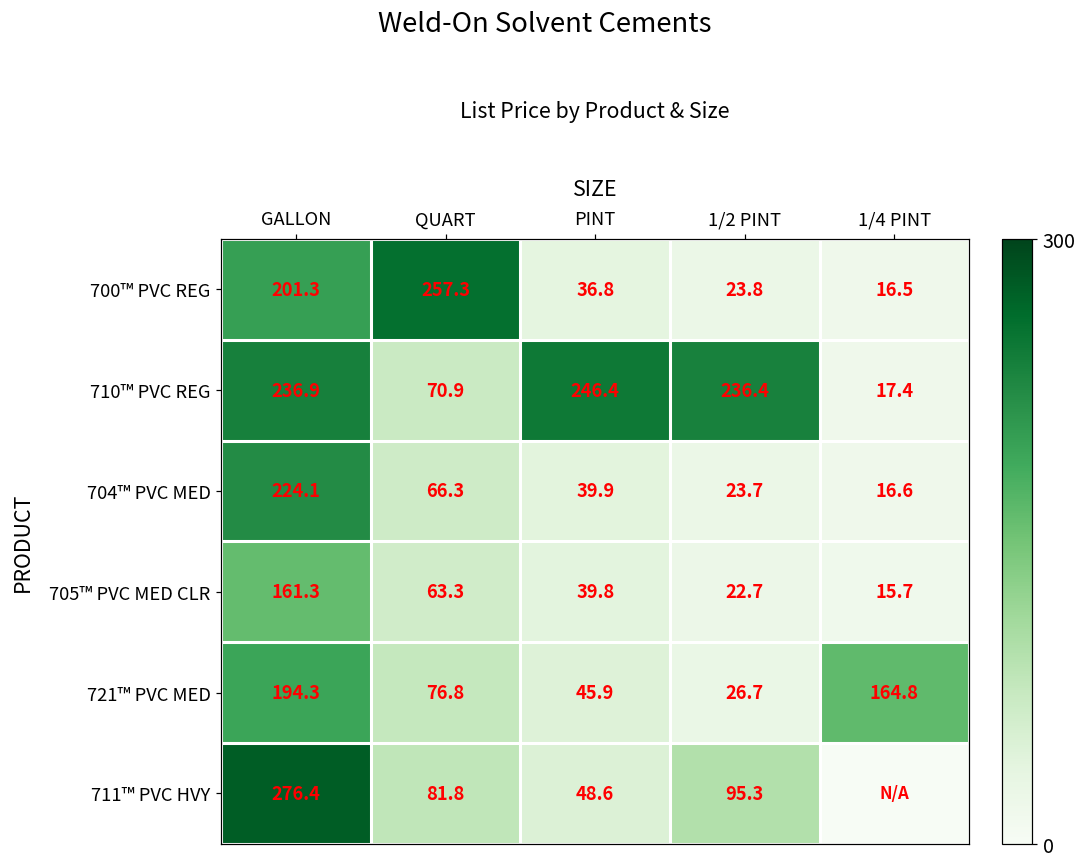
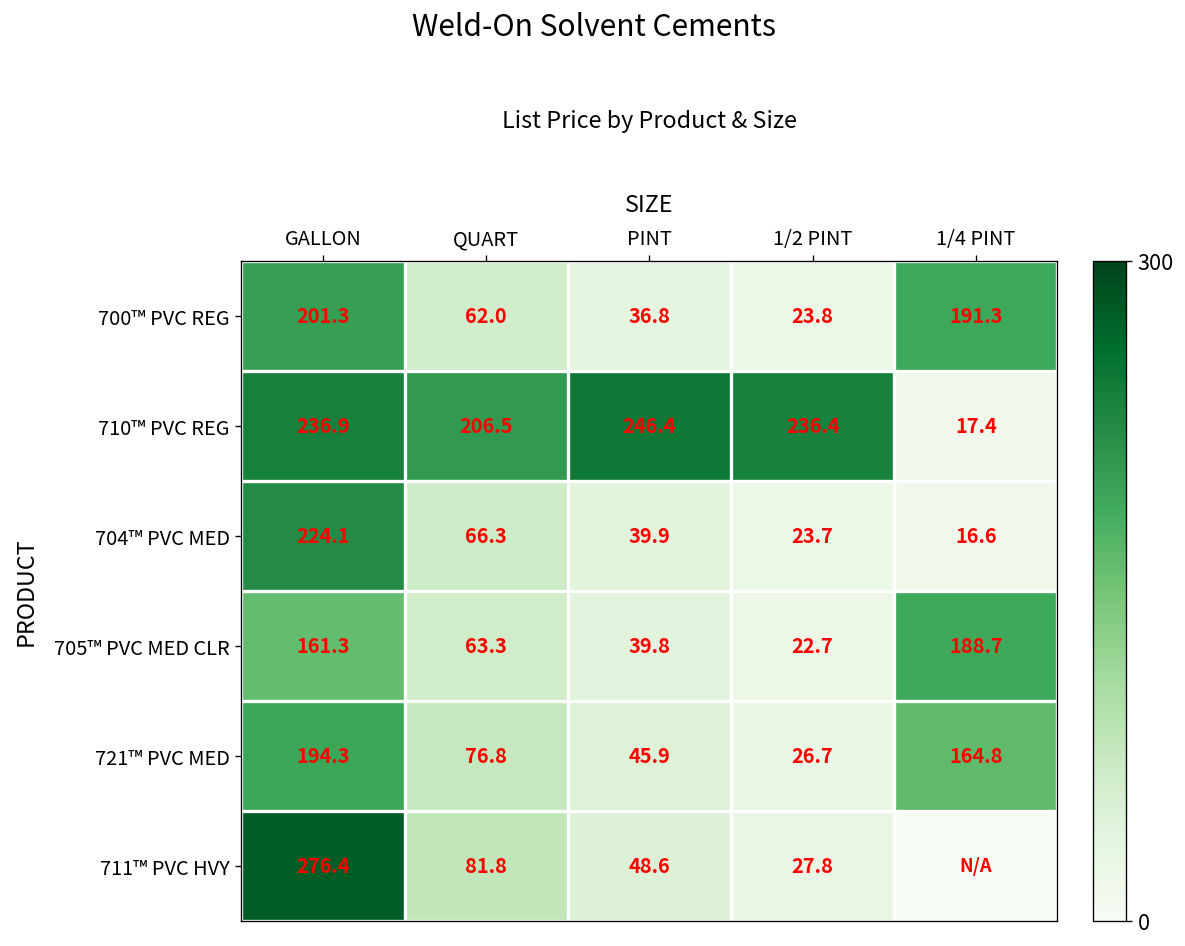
  {
    "700™ PVC REG": {
      "GALLON": 201.3,
-     "QUART": 257.3,
+     "QUART": 62.0,
      "PINT": 36.8,
      "1/2 PINT": 23.8,
-     "1/4 PINT": 16.5
+     "1/4 PINT": 191.3
    },
    "710™ PVC REG": {
      "GALLON": 236.9,
-     "QUART": 70.9,
+     "QUART": 206.5,
      "PINT": 246.4,
      "1/2 PINT": 236.4,
      "1/4 PINT": 17.4
    },
    "704™ PVC MED": {
      "GALLON": 224.1,
      "QUART": 66.3,
      "PINT": 39.9,
      "1/2 PINT": 23.7,
      "1/4 PINT": 16.6
    },
    "705™ PVC MED CLR": {
      "GALLON": 161.3,
      "QUART": 63.3,
      "PINT": 39.8,
      "1/2 PINT": 22.7,
-     "1/4 PINT": 15.7
+     "1/4 PINT": 188.7
    },
    "721™ PVC MED": {
      "GALLON": 194.3,
      "QUART": 76.8,
      "PINT": 45.9,
      "1/2 PINT": 26.7,
      "1/4 PINT": 164.8
    },
    "711™ PVC HVY": {
      "GALLON": 276.4,
      "QUART": 81.8,
      "PINT": 48.6,
-     "1/2 PINT": 95.3
+     "1/2 PINT": 27.8
    }
  }
